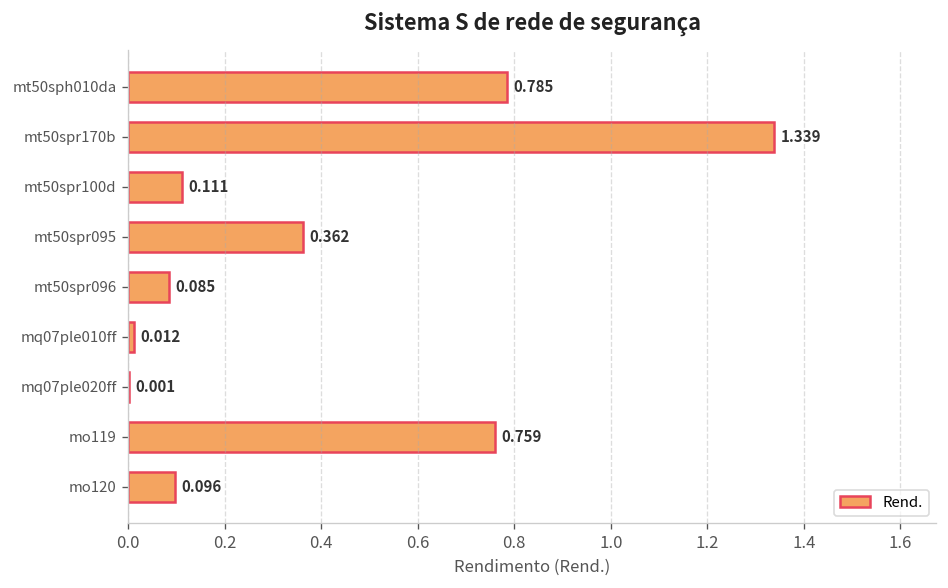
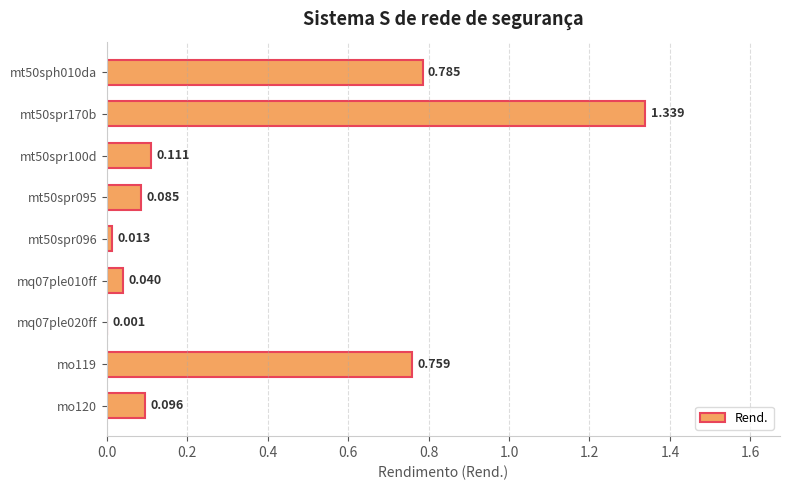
  {
    "mt50sph010da": 0.785,
    "mt50spr170b": 1.339,
    "mt50spr100d": 0.111,
-   "mt50spr095": 0.362,
-   "mt50spr096": 0.085,
-   "mq07ple010ff": 0.012,
+   "mt50spr095": 0.085,
+   "mt50spr096": 0.013,
+   "mq07ple010ff": 0.040,
    "mq07ple020ff": 0.001,
    "mo119": 0.759,
    "mo120": 0.096
  }
